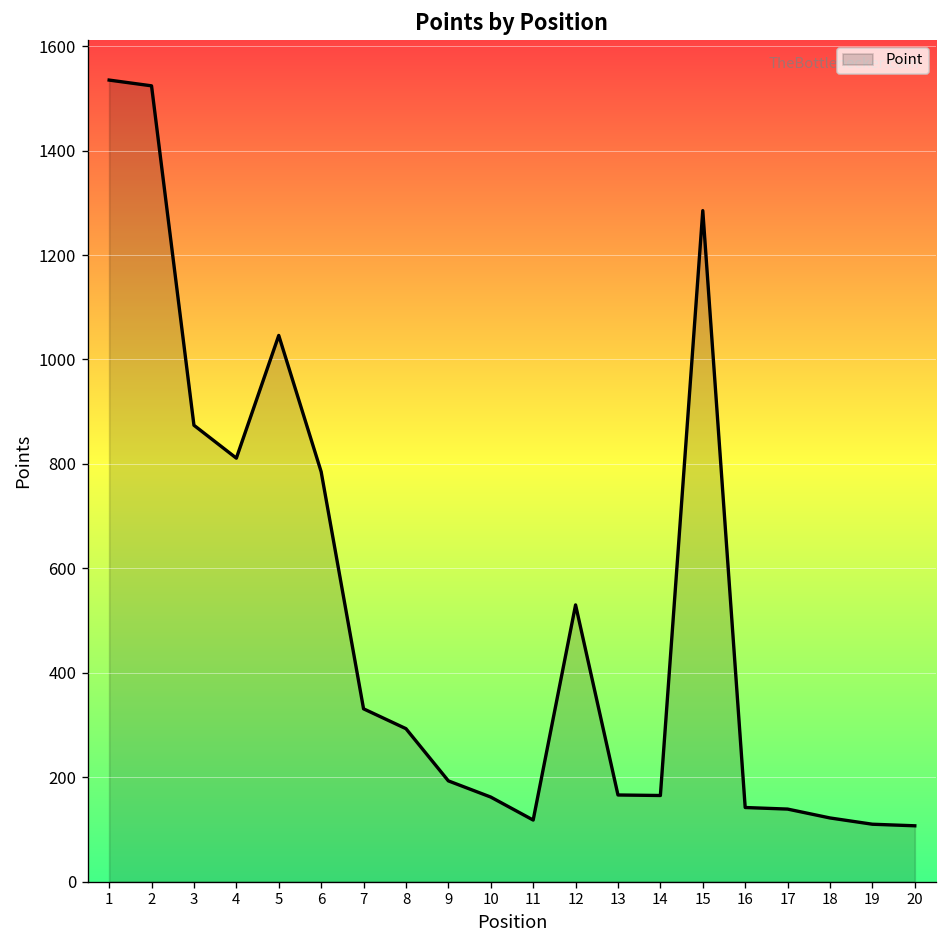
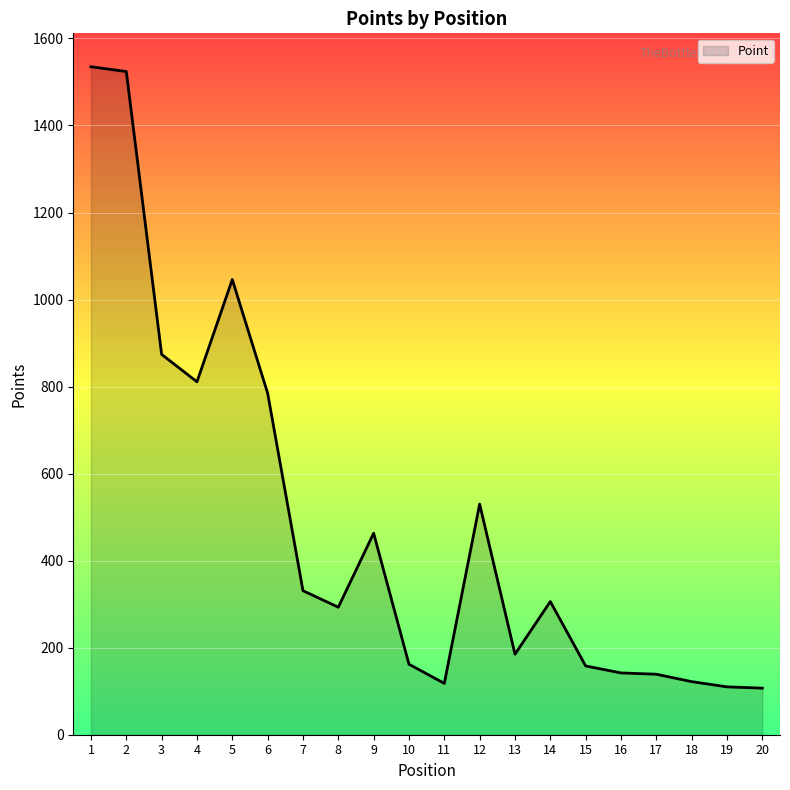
  {
    "1": 1540,
    "2": 1520,
    "3": 870,
    "4": 810,
    "5": 1050,
    "6": 790,
    "7": 330,
    "8": 290,
-   "9": 190,
+   "9": 460,
    "10": 160,
    "11": 120,
    "12": 530,
-   "13": 170,
-   "14": 170,
-   "15": 1290,
+   "13": 190,
+   "14": 310,
+   "15": 160,
    "16": 140,
    "17": 140,
    "18": 120,
    "19": 110,
    "20": 110
  }
